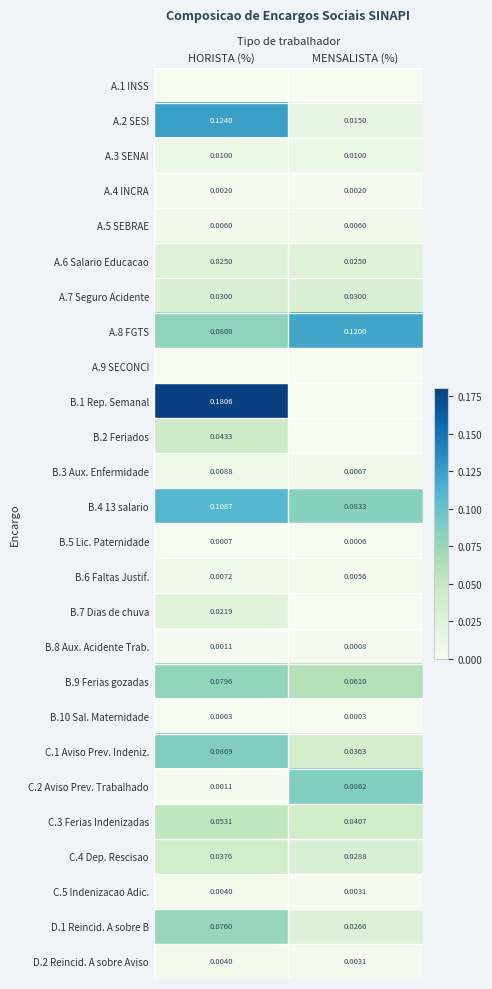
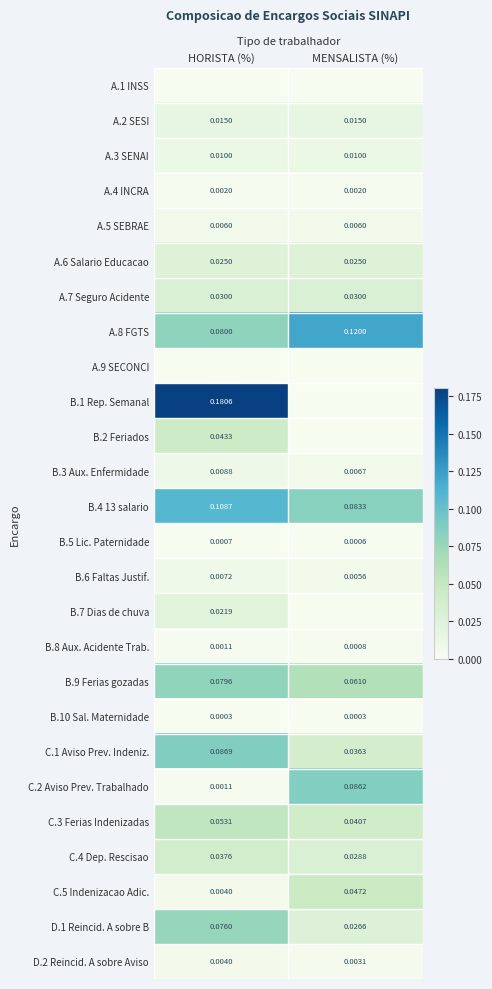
  {
    "A.2 SESI": {
-     "HORISTA (%)": 0.1240,
+     "HORISTA (%)": 0.0150,
      "MENSALISTA (%)": 0.0150
    },
    "A.3 SENAI": {
      "HORISTA (%)": 0.0100,
      "MENSALISTA (%)": 0.0100
    },
    "A.4 INCRA": {
      "HORISTA (%)": 0.0020,
      "MENSALISTA (%)": 0.0020
    },
    "A.5 SEBRAE": {
      "HORISTA (%)": 0.0060,
      "MENSALISTA (%)": 0.0060
    },
    "A.6 Salario Educacao": {
      "HORISTA (%)": 0.0250,
      "MENSALISTA (%)": 0.0250
    },
    "A.7 Seguro Acidente": {
      "HORISTA (%)": 0.0300,
      "MENSALISTA (%)": 0.0300
    },
    "A.8 FGTS": {
      "HORISTA (%)": 0.0800,
      "MENSALISTA (%)": 0.1200
    },
    "B.1 Rep. Semanal": {
      "HORISTA (%)": 0.1806
    },
    "B.2 Feriados": {
      "HORISTA (%)": 0.0433
    },
    "B.3 Aux. Enfermidade": {
      "HORISTA (%)": 0.0088,
      "MENSALISTA (%)": 0.0067
    },
    "B.4 13 salario": {
      "HORISTA (%)": 0.1087,
      "MENSALISTA (%)": 0.0833
    },
    "B.5 Lic. Paternidade": {
      "HORISTA (%)": 0.0007,
      "MENSALISTA (%)": 0.0006
    },
    "B.6 Faltas Justif.": {
      "HORISTA (%)": 0.0072,
      "MENSALISTA (%)": 0.0056
    },
    "B.7 Dias de chuva": {
      "HORISTA (%)": 0.0219
    },
    "B.8 Aux. Acidente Trab.": {
      "HORISTA (%)": 0.0011,
      "MENSALISTA (%)": 0.0008
    },
    "B.9 Ferias gozadas": {
      "HORISTA (%)": 0.0796,
      "MENSALISTA (%)": 0.0610
    },
    "B.10 Sal. Maternidade": {
      "HORISTA (%)": 0.0003,
      "MENSALISTA (%)": 0.0003
    },
    "C.1 Aviso Prev. Indeniz.": {
      "HORISTA (%)": 0.0869,
      "MENSALISTA (%)": 0.0363
    },
    "C.2 Aviso Prev. Trabalhado": {
      "HORISTA (%)": 0.0011,
      "MENSALISTA (%)": 0.0862
    },
    "C.3 Ferias Indenizadas": {
      "HORISTA (%)": 0.0531,
      "MENSALISTA (%)": 0.0407
    },
    "C.4 Dep. Rescisao": {
      "HORISTA (%)": 0.0376,
      "MENSALISTA (%)": 0.0288
    },
    "C.5 Indenizacao Adic.": {
      "HORISTA (%)": 0.0040,
-     "MENSALISTA (%)": 0.0031
+     "MENSALISTA (%)": 0.0472
    },
    "D.1 Reincid. A sobre B": {
      "HORISTA (%)": 0.0760,
      "MENSALISTA (%)": 0.0266
    },
    "D.2 Reincid. A sobre Aviso": {
      "HORISTA (%)": 0.0040,
      "MENSALISTA (%)": 0.0031
    }
  }
